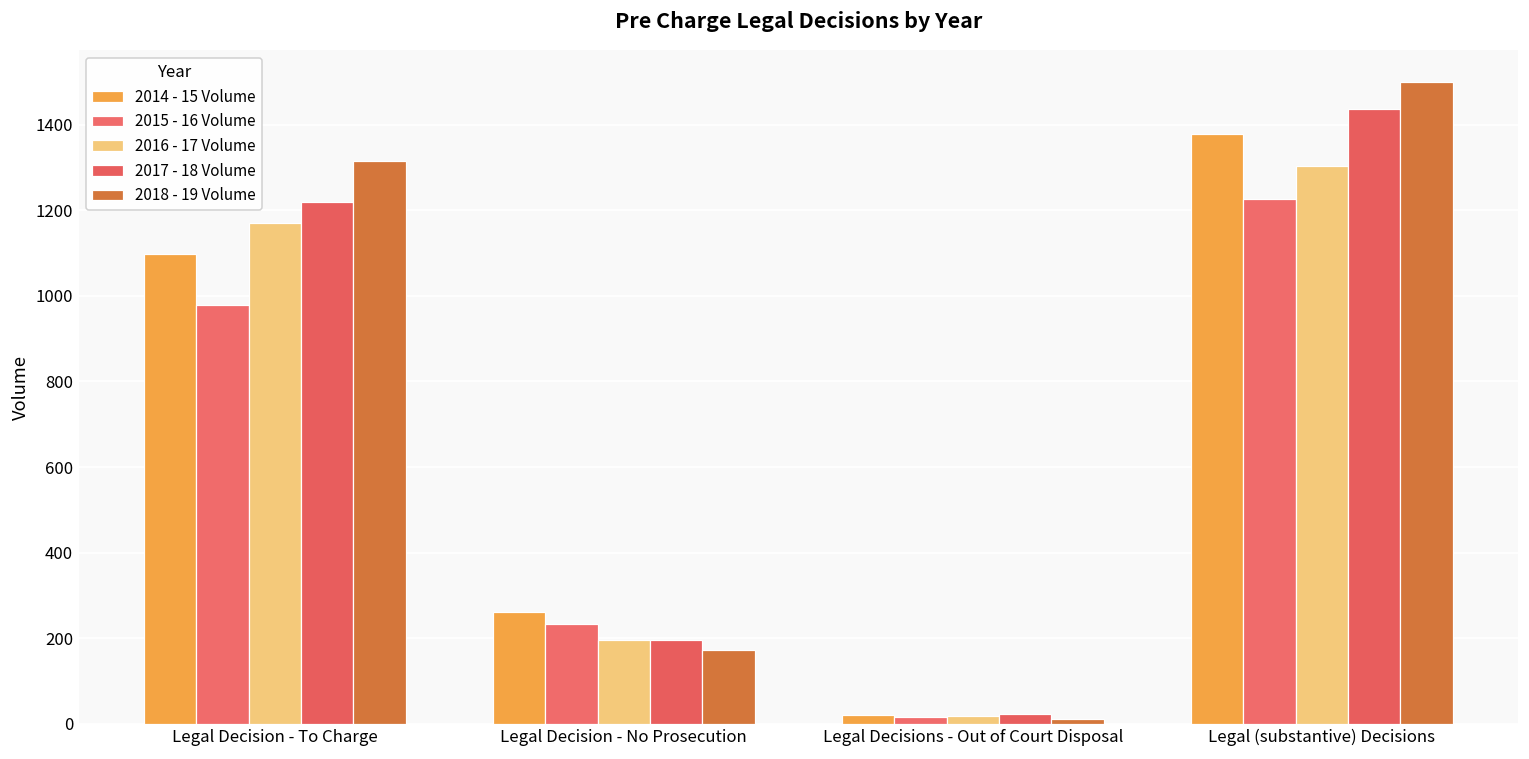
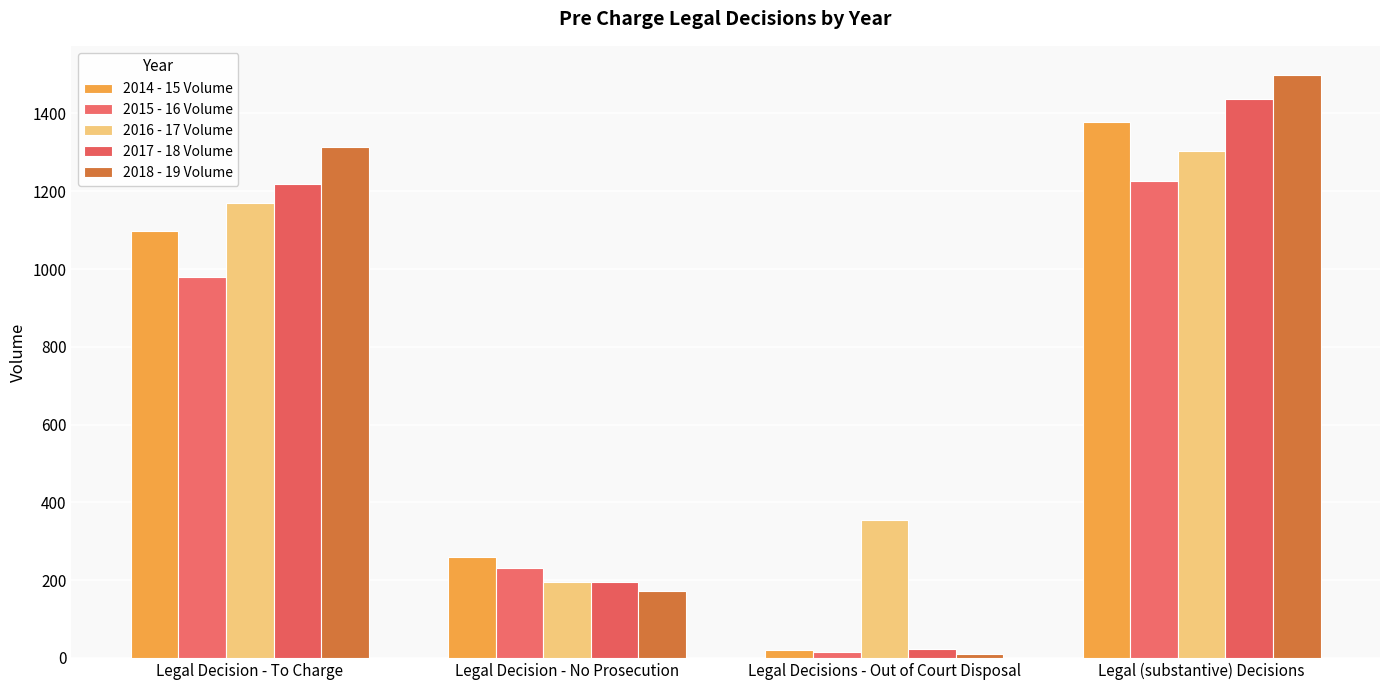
  {
    "2016 - 17 Volume": {
      "Legal Decision - To Charge": 1170,
      "Legal Decision - No Prosecution": 200,
-     "Legal Decisions - Out of Court Disposal": 20,
+     "Legal Decisions - Out of Court Disposal": 350,
      "Legal (substantive) Decisions": 1300
    }
  }
